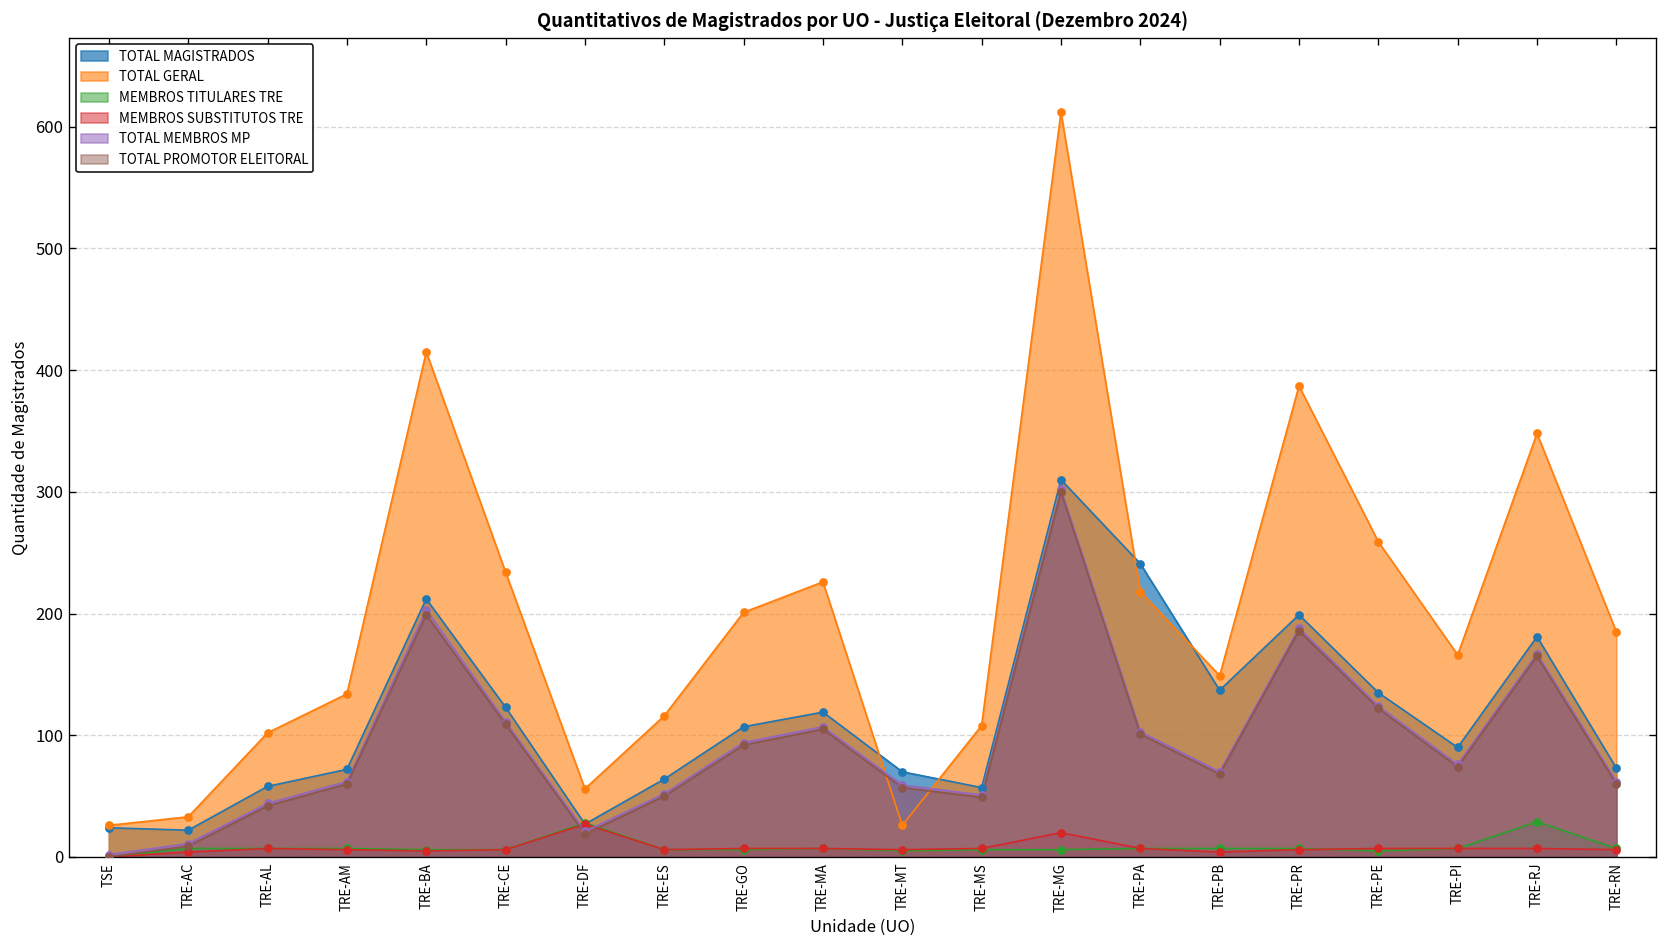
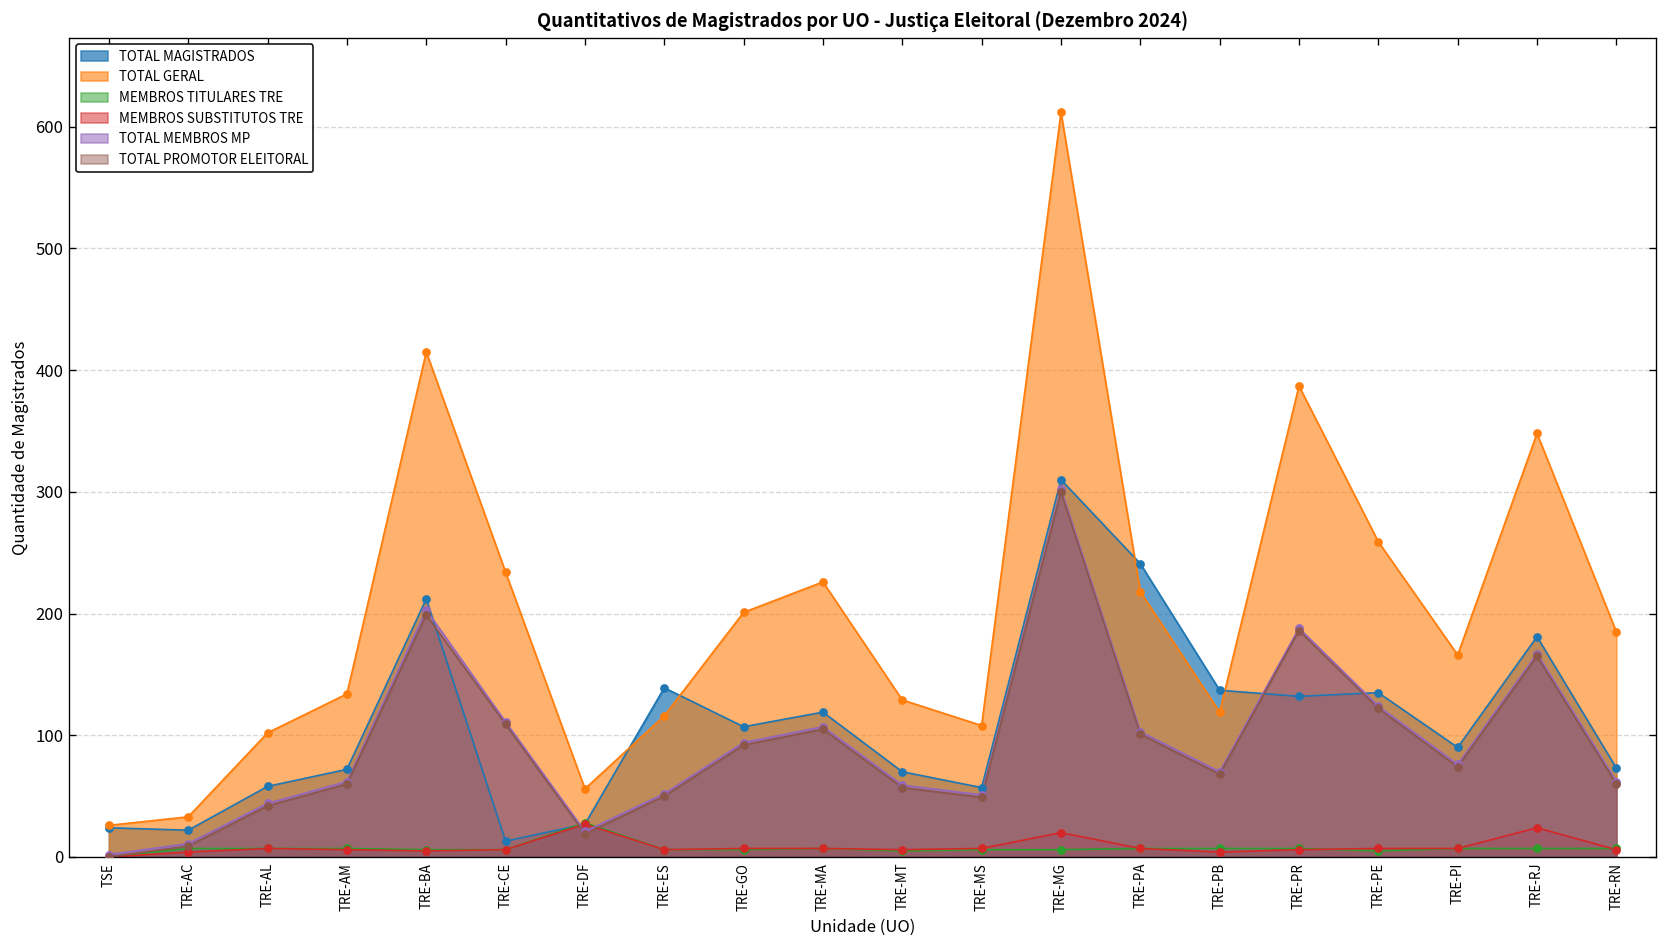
  {
    "TOTAL MAGISTRADOS": {
      "TRE-AC": 22,
      "TRE-AL": 58,
      "TRE-AM": 72,
      "TRE-BA": 212,
-     "TRE-CE": 123,
-     "TRE-ES": 64,
+     "TRE-CE": 13,
+     "TRE-ES": 139,
      "TRE-GO": 107,
      "TRE-MA": 119,
      "TRE-MT": 70,
      "TRE-MS": 57,
      "TRE-MG": 310,
      "TRE-PA": 241,
      "TRE-PB": 137,
-     "TRE-PR": 199,
+     "TRE-PR": 132,
      "TRE-PE": 135,
      "TRE-PI": 90,
      "TRE-RJ": 181,
      "TRE-RN": 73
    },
    "TOTAL GERAL": {
      "TRE-AC": 33,
      "TRE-AL": 102,
      "TRE-AM": 134,
      "TRE-BA": 415,
      "TRE-CE": 234,
      "TRE-DF": 56,
      "TRE-ES": 116,
      "TRE-GO": 201,
      "TRE-MA": 226,
-     "TRE-MT": 26,
+     "TRE-MT": 129,
      "TRE-MS": 108,
      "TRE-MG": 612,
      "TRE-PA": 218,
-     "TRE-PB": 149,
+     "TRE-PB": 119,
      "TRE-PR": 387,
      "TRE-PE": 259,
      "TRE-PI": 166,
      "TRE-RJ": 348,
      "TRE-RN": 185
    },
    "MEMBROS TITULARES TRE": {
      "TRE-MG": 6,
      "TRE-PB": 7,
-     "TRE-RJ": 29
+     "TRE-RJ": 7
    },
    "MEMBROS SUBSTITUTOS TRE": {
      "TRE-AC": 4,
      "TRE-MG": 20,
      "TRE-PB": 4,
-     "TRE-RJ": 7
+     "TRE-RJ": 24
    },
    "TOTAL MEMBROS MP": {
      "TRE-BA": 203
    },
    "TOTAL PROMOTOR ELEITORAL": {
      "TRE-BA": 199
    }
  }
